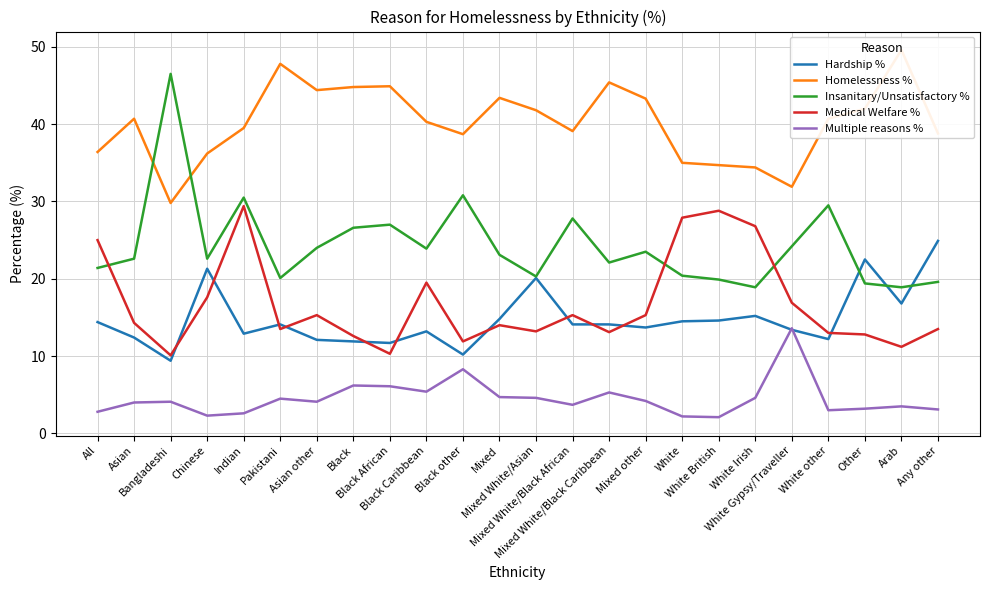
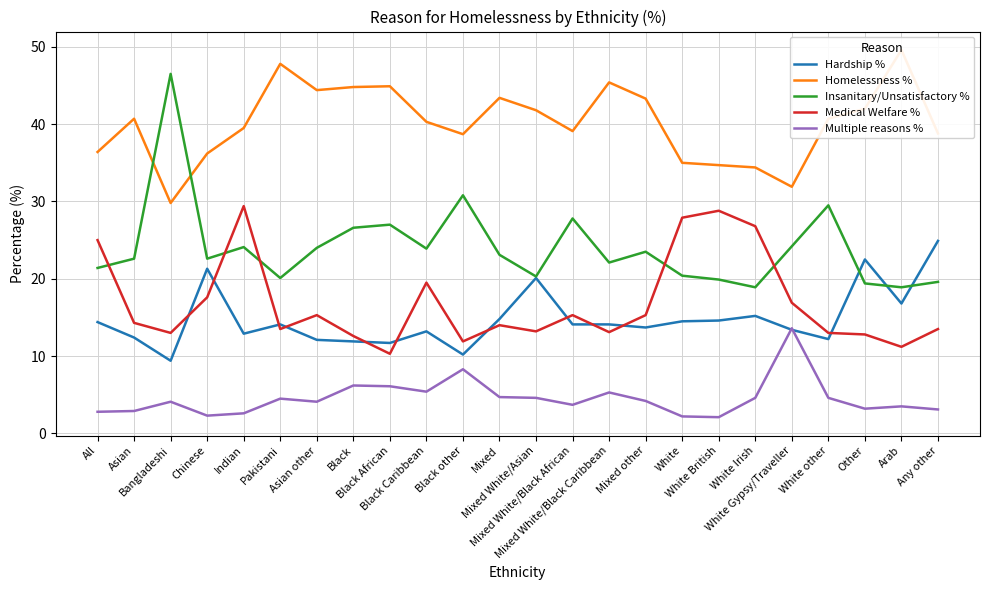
  {
    "Hardship %": {
      "All": 14,
      "Asian": 12,
      "Bangladeshi": 9,
      "Chinese": 21,
      "Indian": 13,
      "Pakistani": 14,
      "Asian other": 12,
      "Black": 12,
      "Black African": 12,
      "Black Caribbean": 13,
      "Black other": 10,
      "Mixed": 15,
      "Mixed White/Black African": 14,
      "Mixed White/Black Caribbean": 14,
      "Mixed other": 14,
      "White": 15,
      "White British": 15,
      "White Irish": 15,
      "White other": 12,
      "Other": 23,
      "Arab": 17,
      "Any other": 25
    },
    "Homelessness %": {
      "All": 36,
      "Asian": 41,
      "Bangladeshi": 30,
      "Chinese": 36,
      "Indian": 40,
      "Pakistani": 48,
      "Asian other": 44,
      "Black": 45,
      "Black African": 45,
      "Black Caribbean": 40,
      "Black other": 39,
      "Mixed": 43,
      "Mixed White/Asian": 42,
      "Mixed White/Black African": 39,
      "Mixed White/Black Caribbean": 45,
      "Mixed other": 43,
      "White": 35,
      "White British": 35,
      "White Irish": 34,
      "White Gypsy/Traveller": 32
    },
    "Insanitary/Unsatisfactory %": {
      "All": 21,
      "Asian": 23,
      "Bangladeshi": 47,
      "Chinese": 23,
-     "Indian": 31,
+     "Indian": 24,
      "Pakistani": 20,
      "Asian other": 24,
      "Black": 27,
      "Black African": 27,
      "Black Caribbean": 24,
      "Black other": 31,
      "Mixed": 23,
      "Mixed White/Black African": 28,
      "Mixed White/Black Caribbean": 22,
      "Mixed other": 24,
      "White": 20,
      "White British": 20,
      "White Irish": 19,
      "White Gypsy/Traveller": 24,
      "White other": 30,
      "Other": 19,
      "Arab": 19,
      "Any other": 20
    },
    "Medical Welfare %": {
      "All": 25,
      "Asian": 14,
-     "Bangladeshi": 10,
+     "Bangladeshi": 13,
      "Chinese": 18,
      "Indian": 29,
      "Pakistani": 14,
      "Asian other": 15,
      "Black": 13,
      "Black African": 10,
      "Black Caribbean": 20,
      "Black other": 12,
      "Mixed": 14,
      "Mixed White/Asian": 13,
      "Mixed White/Black African": 15,
      "Mixed White/Black Caribbean": 13,
      "Mixed other": 15,
      "White": 28,
      "White British": 29,
      "White Irish": 27,
      "White Gypsy/Traveller": 17,
      "White other": 13,
      "Other": 13,
      "Arab": 11,
      "Any other": 14
    },
    "Multiple reasons %": {
      "All": 3,
-     "Asian": 4,
+     "Asian": 3,
      "Bangladeshi": 4,
      "Chinese": 2,
      "Indian": 3,
      "Pakistani": 5,
      "Asian other": 4,
      "Black": 6,
      "Black African": 6,
      "Black Caribbean": 5,
      "Black other": 8,
      "Mixed": 5,
      "Mixed White/Asian": 5,
      "Mixed White/Black African": 4,
      "Mixed White/Black Caribbean": 5,
      "Mixed other": 4,
      "White": 2,
      "White British": 2,
      "White Irish": 5,
-     "White other": 3,
+     "White other": 5,
      "Other": 3,
      "Arab": 4,
      "Any other": 3
    }
  }
